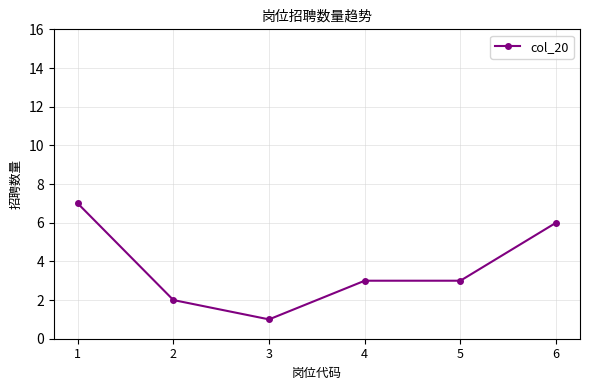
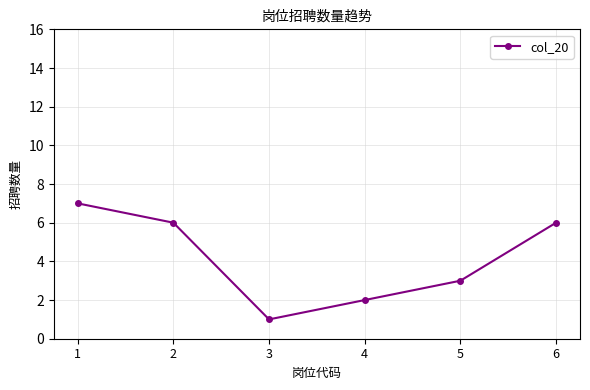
  {
    "1": 7,
-   "2": 2,
+   "2": 6,
    "3": 1,
-   "4": 3,
+   "4": 2,
    "5": 3,
    "6": 6
  }
